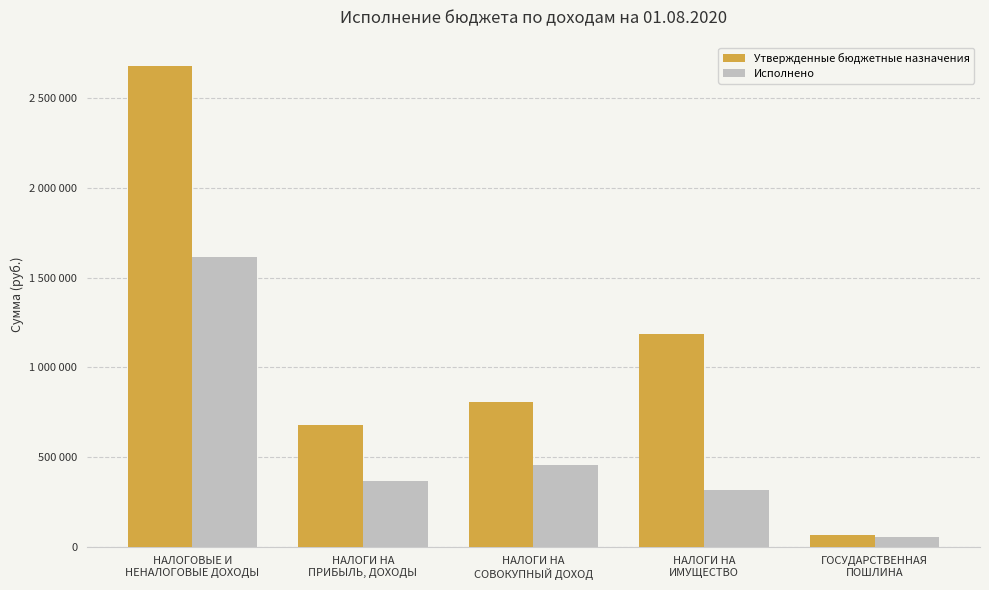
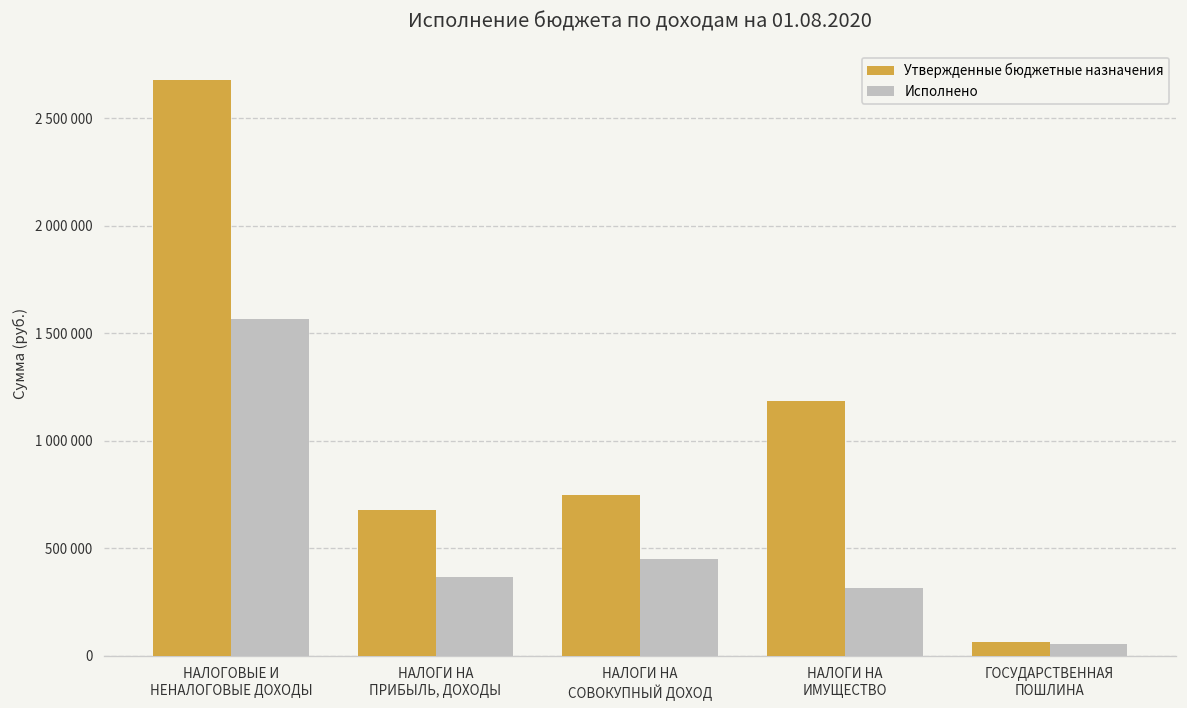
  {
    "Утвержденные бюджетные назначения": {
      "НАЛОГОВЫЕ И НЕНАЛОГОВЫЕ ДОХОДЫ": 2680000,
      "НАЛОГИ НА ПРИБЫЛЬ, ДОХОДЫ": 680000,
-     "НАЛОГИ НА СОВОКУПНЫЙ ДОХОД": 810000,
+     "НАЛОГИ НА СОВОКУПНЫЙ ДОХОД": 750000,
      "НАЛОГИ НА ИМУЩЕСТВО": 1190000,
      "ГОСУДАРСТВЕННАЯ ПОШЛИНА": 60000
    },
    "Исполнено": {
-     "НАЛОГОВЫЕ И НЕНАЛОГОВЫЕ ДОХОДЫ": 1610000,
+     "НАЛОГОВЫЕ И НЕНАЛОГОВЫЕ ДОХОДЫ": 1570000,
      "НАЛОГИ НА ПРИБЫЛЬ, ДОХОДЫ": 360000,
      "НАЛОГИ НА СОВОКУПНЫЙ ДОХОД": 450000,
      "НАЛОГИ НА ИМУЩЕСТВО": 320000,
      "ГОСУДАРСТВЕННАЯ ПОШЛИНА": 50000
    }
  }
